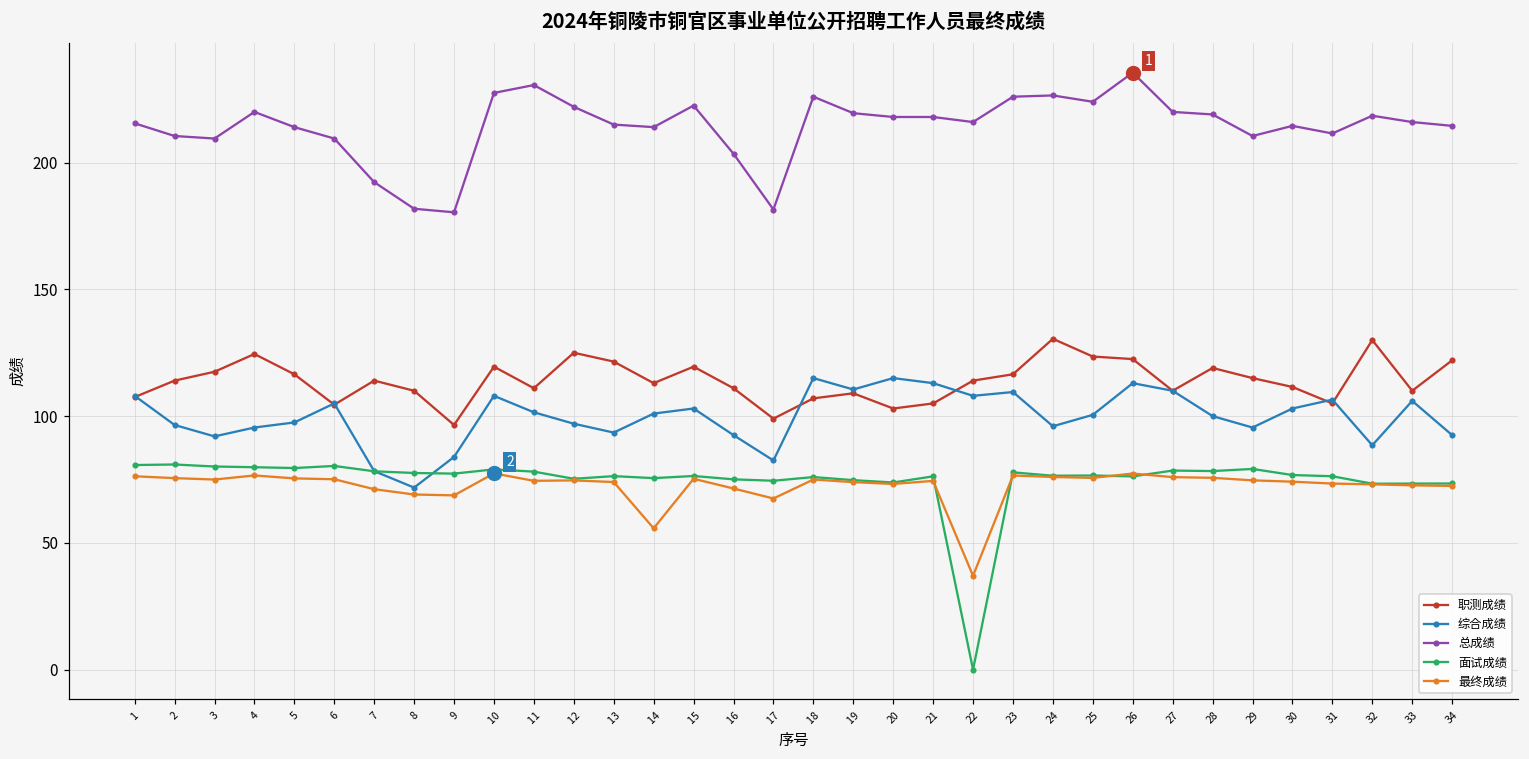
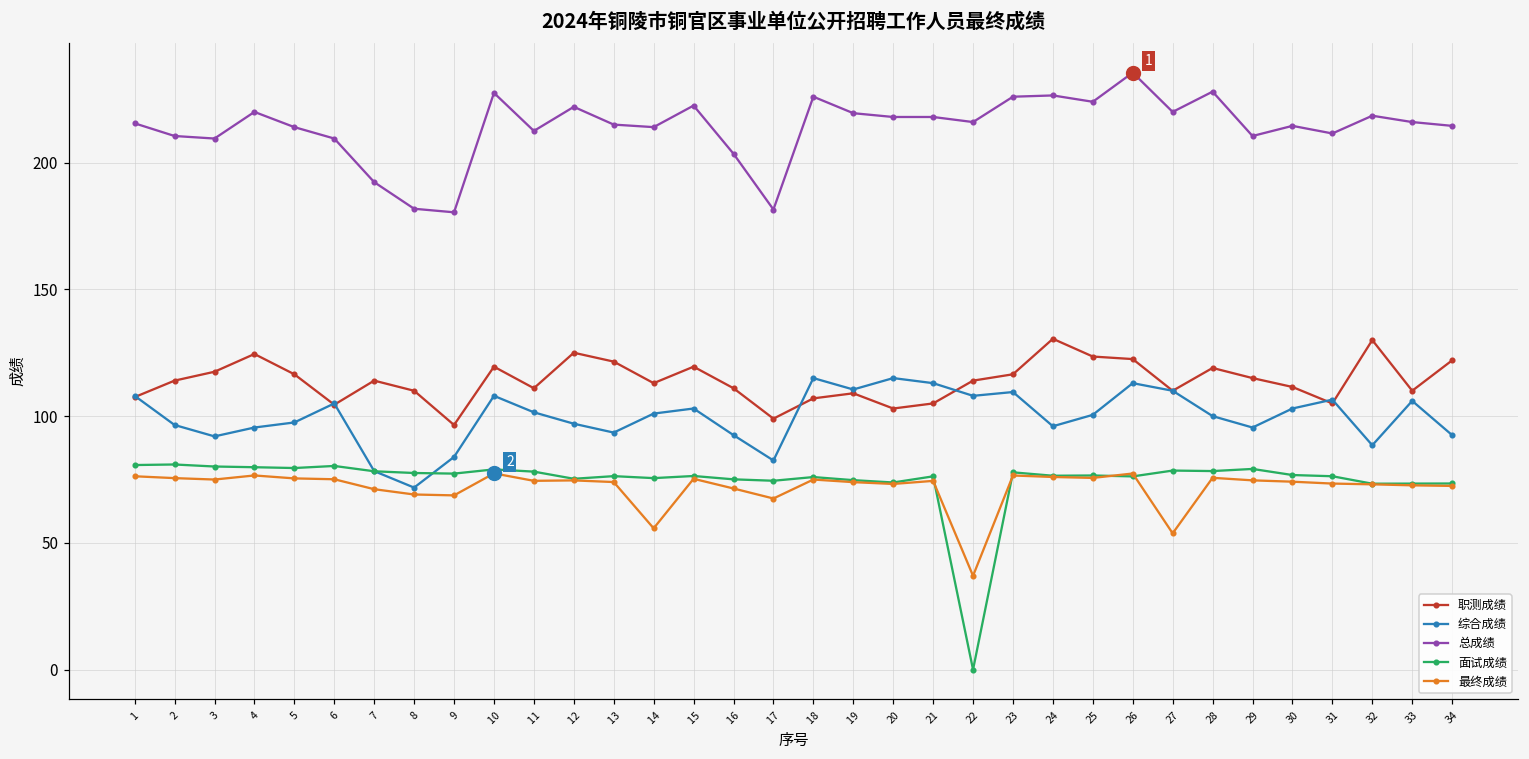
  {
    "总成绩": {
      "1": 216,
      "2": 211,
      "3": 210,
      "4": 220,
      "5": 214,
      "6": 210,
      "7": 192,
      "8": 182,
      "9": 180,
      "10": 228,
-     "11": 231,
+     "11": 213,
      "12": 222,
      "13": 215,
      "14": 214,
      "15": 223,
      "16": 204,
      "17": 182,
      "18": 226,
      "19": 220,
      "20": 218,
      "21": 218,
      "22": 216,
      "23": 226,
      "24": 227,
      "25": 224,
      "27": 220,
-     "28": 219,
+     "28": 228,
      "29": 211,
      "30": 215,
      "31": 212,
      "32": 219,
      "33": 216,
      "34": 215
    },
    "面试成绩": {
      "1": 81,
      "2": 81,
      "3": 80,
      "4": 80,
      "5": 80,
      "6": 80,
      "8": 78,
      "9": 77,
      "11": 78,
      "13": 76,
      "14": 76,
      "15": 76,
      "16": 75,
      "17": 75,
      "21": 76,
      "22": 0,
      "23": 78,
      "26": 76,
      "27": 79,
      "28": 78,
      "29": 79,
      "30": 77,
      "31": 76
    },
    "最终成绩": {
      "1": 76,
      "2": 76,
      "3": 75,
      "4": 77,
      "5": 75,
      "6": 75,
      "7": 71,
      "8": 69,
      "9": 69,
      "11": 74,
      "13": 74,
      "14": 56,
      "15": 75,
      "16": 71,
      "17": 68,
      "21": 74,
      "22": 37,
      "23": 77,
      "26": 77,
-     "27": 76,
+     "27": 54,
      "28": 76,
      "29": 75,
      "30": 74,
      "31": 73
    }
  }
